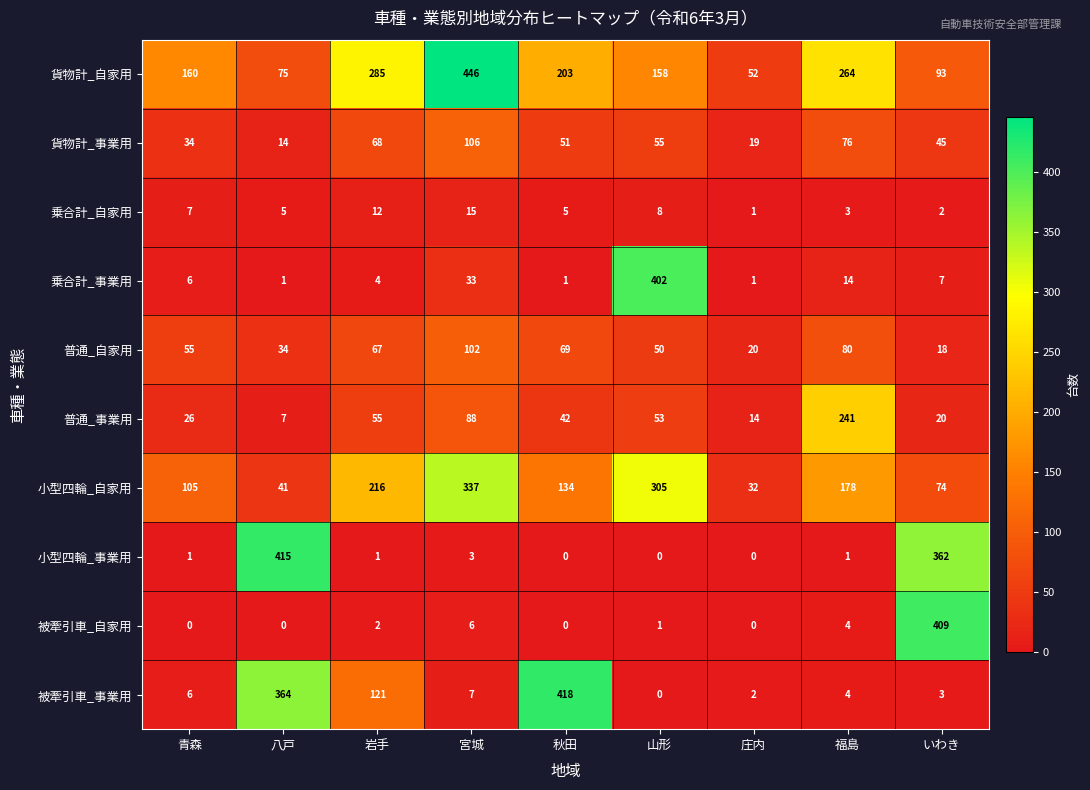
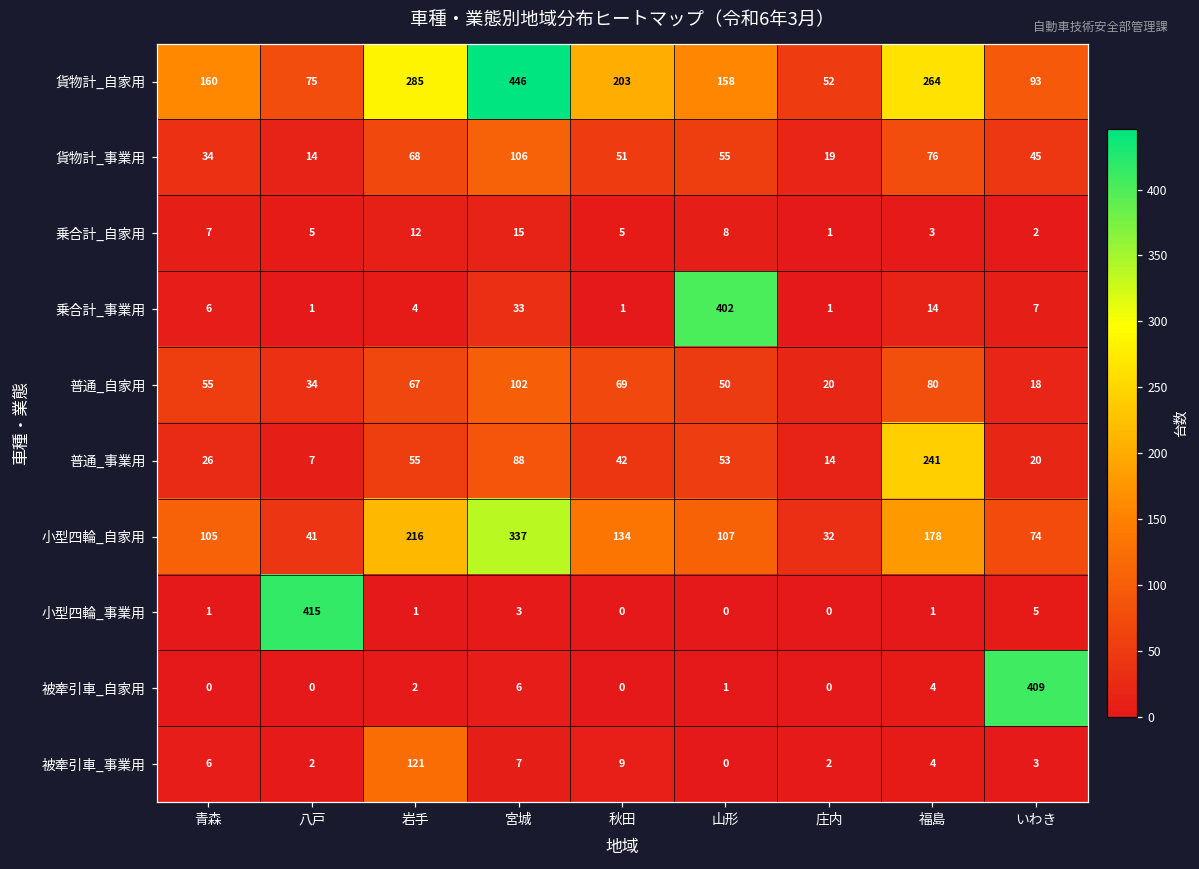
  {
    "貨物計_自家用": {
      "青森": 160,
      "八戸": 75,
      "岩手": 285,
      "宮城": 446,
      "秋田": 203,
      "山形": 158,
      "庄内": 52,
      "福島": 264,
      "いわき": 93
    },
    "貨物計_事業用": {
      "青森": 34,
      "八戸": 14,
      "岩手": 68,
      "宮城": 106,
      "秋田": 51,
      "山形": 55,
      "庄内": 19,
      "福島": 76,
      "いわき": 45
    },
    "乗合計_自家用": {
      "青森": 7,
      "八戸": 5,
      "岩手": 12,
      "宮城": 15,
      "秋田": 5,
      "山形": 8,
      "庄内": 1,
      "福島": 3,
      "いわき": 2
    },
    "乗合計_事業用": {
      "青森": 6,
      "八戸": 1,
      "岩手": 4,
      "宮城": 33,
      "秋田": 1,
      "山形": 402,
      "庄内": 1,
      "福島": 14,
      "いわき": 7
    },
    "普通_自家用": {
      "青森": 55,
      "八戸": 34,
      "岩手": 67,
      "宮城": 102,
      "秋田": 69,
      "山形": 50,
      "庄内": 20,
      "福島": 80,
      "いわき": 18
    },
    "普通_事業用": {
      "青森": 26,
      "八戸": 7,
      "岩手": 55,
      "宮城": 88,
      "秋田": 42,
      "山形": 53,
      "庄内": 14,
      "福島": 241,
      "いわき": 20
    },
    "小型四輪_自家用": {
      "青森": 105,
      "八戸": 41,
      "岩手": 216,
      "宮城": 337,
      "秋田": 134,
-     "山形": 305,
+     "山形": 107,
      "庄内": 32,
      "福島": 178,
      "いわき": 74
    },
    "小型四輪_事業用": {
      "青森": 1,
      "八戸": 415,
      "岩手": 1,
      "宮城": 3,
      "秋田": 0,
      "山形": 0,
      "庄内": 0,
      "福島": 1,
-     "いわき": 362
+     "いわき": 5
    },
    "被牽引車_自家用": {
      "青森": 0,
      "八戸": 0,
      "岩手": 2,
      "宮城": 6,
      "秋田": 0,
      "山形": 1,
      "庄内": 0,
      "福島": 4,
      "いわき": 409
    },
    "被牽引車_事業用": {
      "青森": 6,
-     "八戸": 364,
+     "八戸": 2,
      "岩手": 121,
      "宮城": 7,
-     "秋田": 418,
+     "秋田": 9,
      "山形": 0,
      "庄内": 2,
      "福島": 4,
      "いわき": 3
    }
  }
